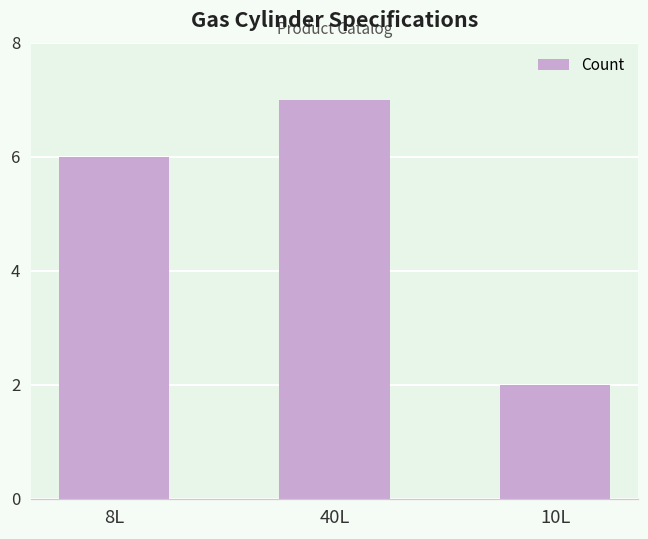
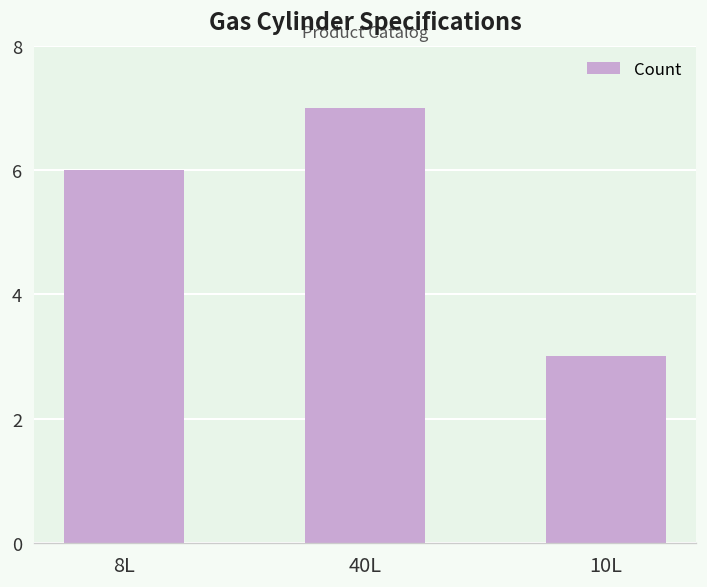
  {
    "8L": 6,
    "40L": 7,
-   "10L": 2
+   "10L": 3
  }
